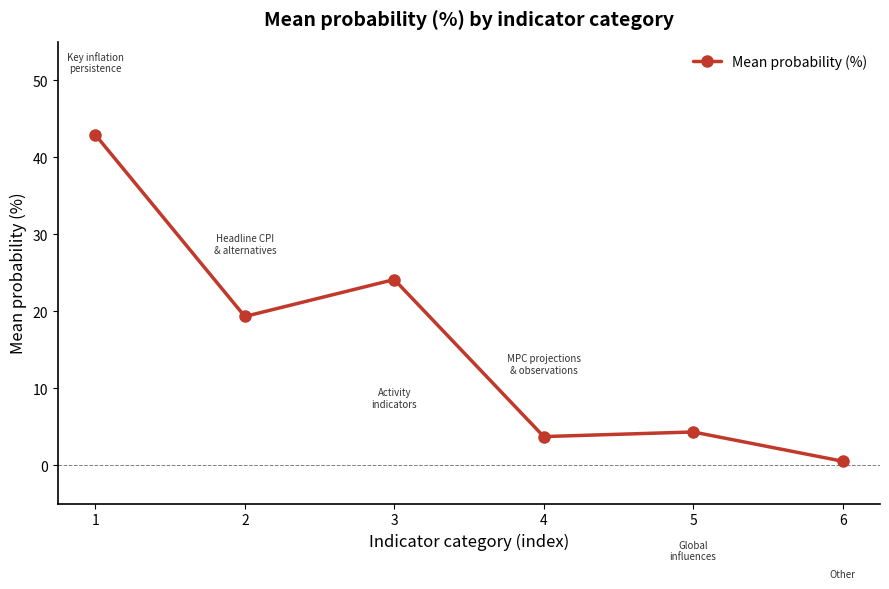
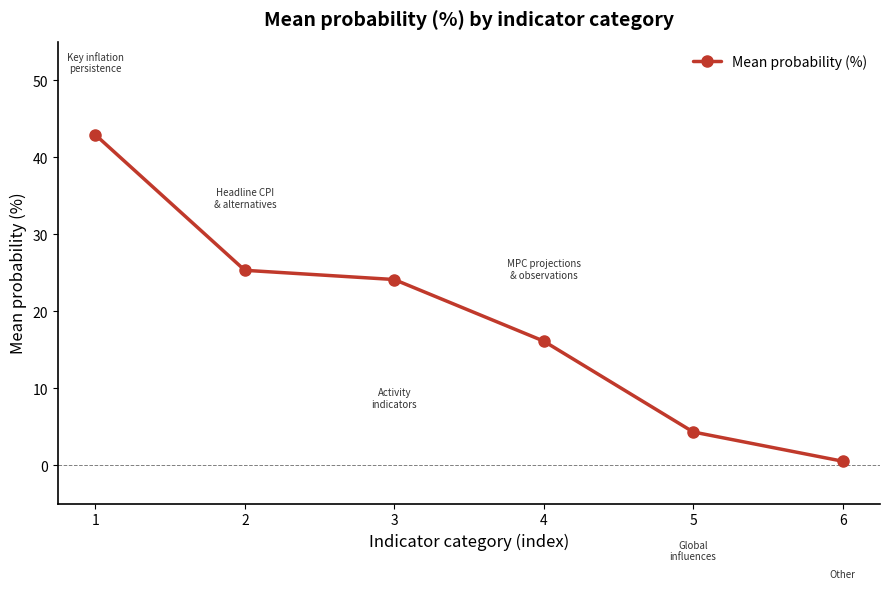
  {
    "1": 43,
-   "2": 19,
+   "2": 25,
    "3": 24,
-   "4": 4,
+   "4": 16,
    "5": 4,
    "6": 1
  }
